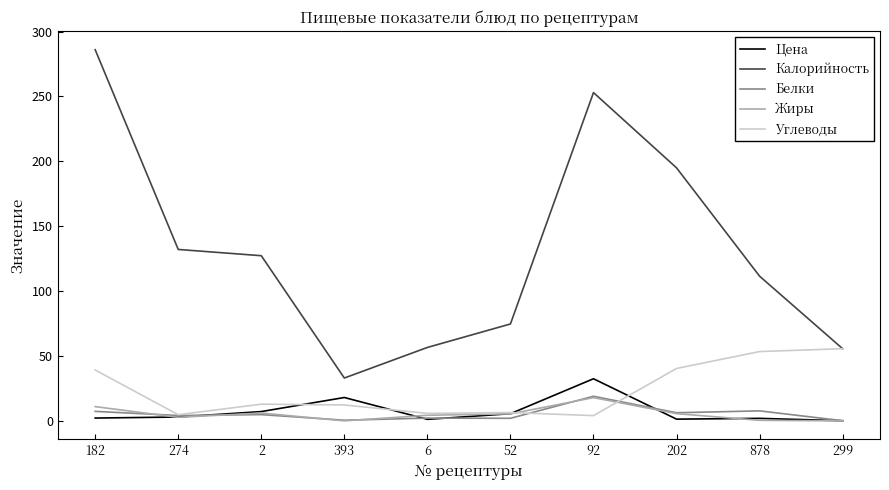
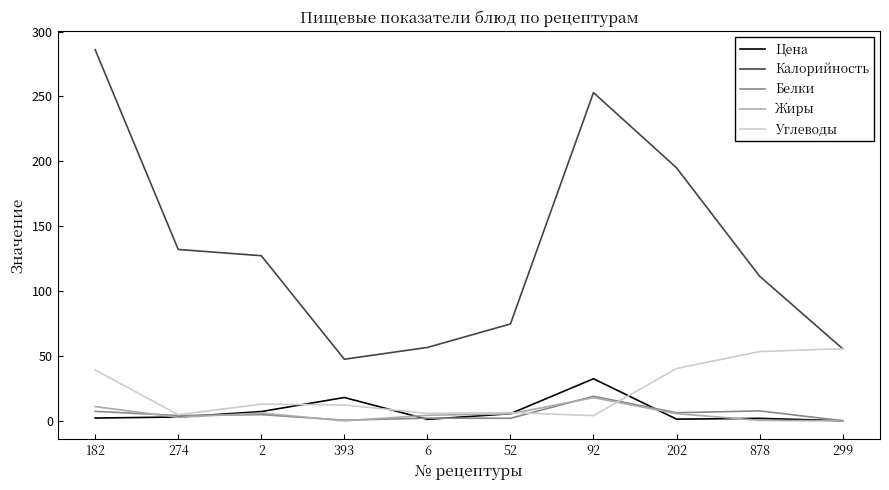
  {
    "Цена": {
      "182": 2,
      "393": 18,
      "92": 32,
      "202": 1
    },
    "Калорийность": {
      "182": 286,
      "274": 132,
      "2": 127,
-     "393": 33,
+     "393": 48,
      "6": 57,
      "52": 75,
      "92": 253,
      "202": 195,
      "878": 112
    }
  }
